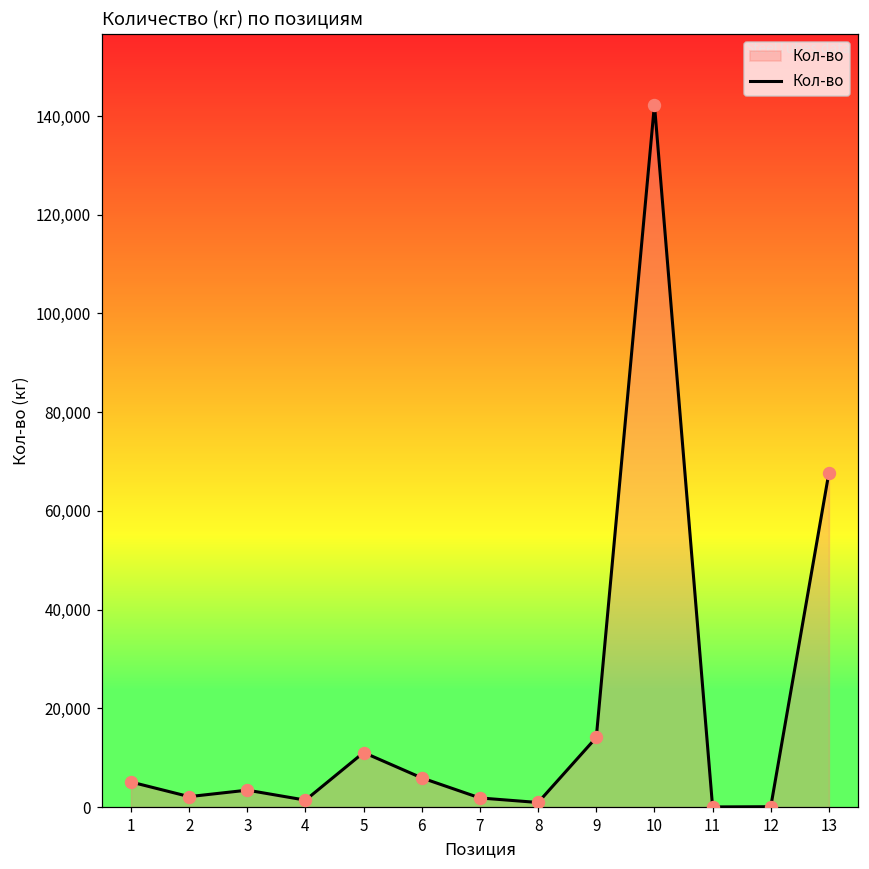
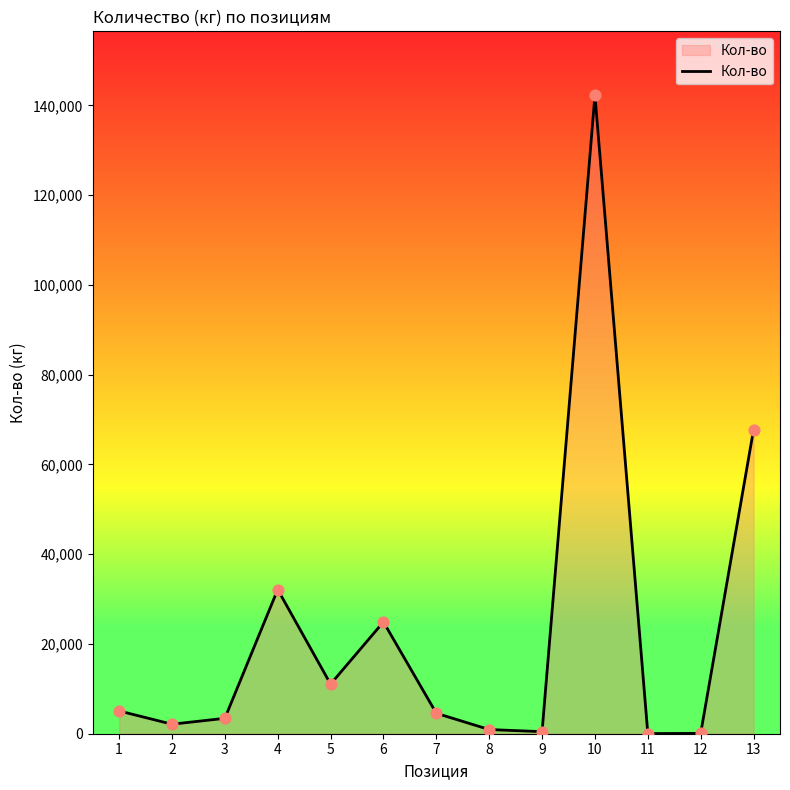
  {
    "1": "5,000",
    "2": "2,000",
    "3": "3,000",
-   "4": "1,000",
+   "4": "32,000",
    "5": "11,000",
-   "6": "6,000",
-   "7": "2,000",
+   "6": "25,000",
+   "7": "5,000",
    "8": "1,000",
-   "9": "14,000",
+   "9": "0",
    "10": "142,000",
    "11": "0",
    "12": "0",
    "13": "68,000"
  }
